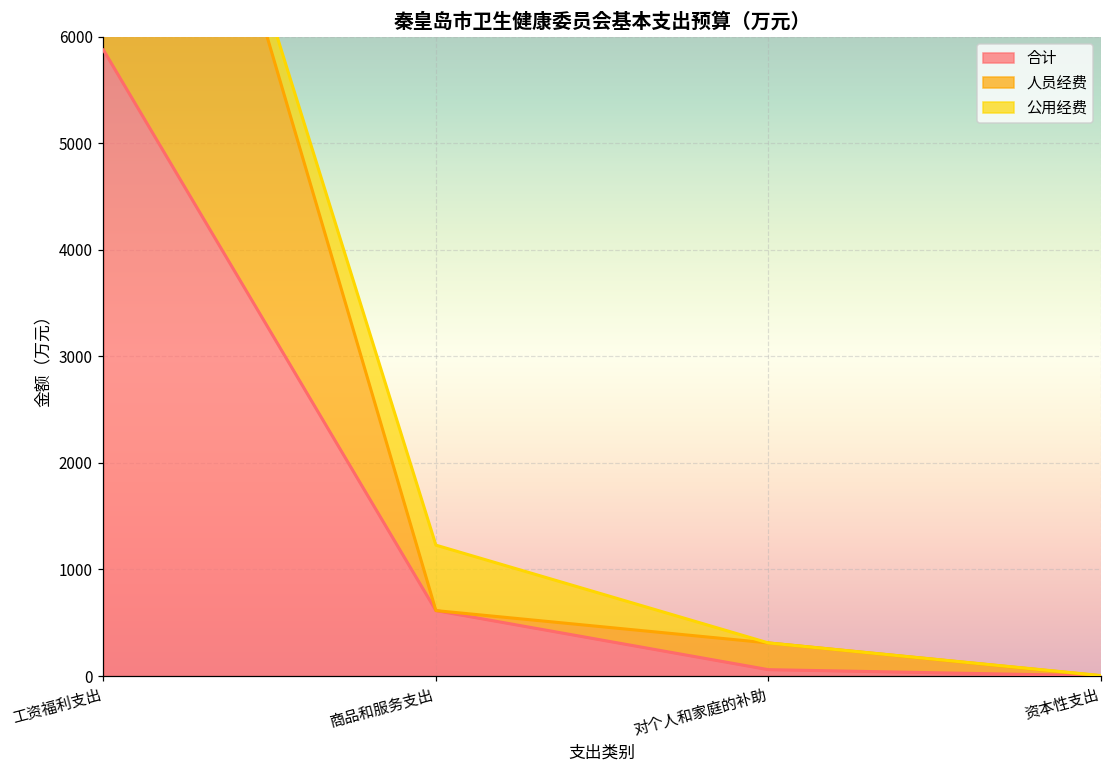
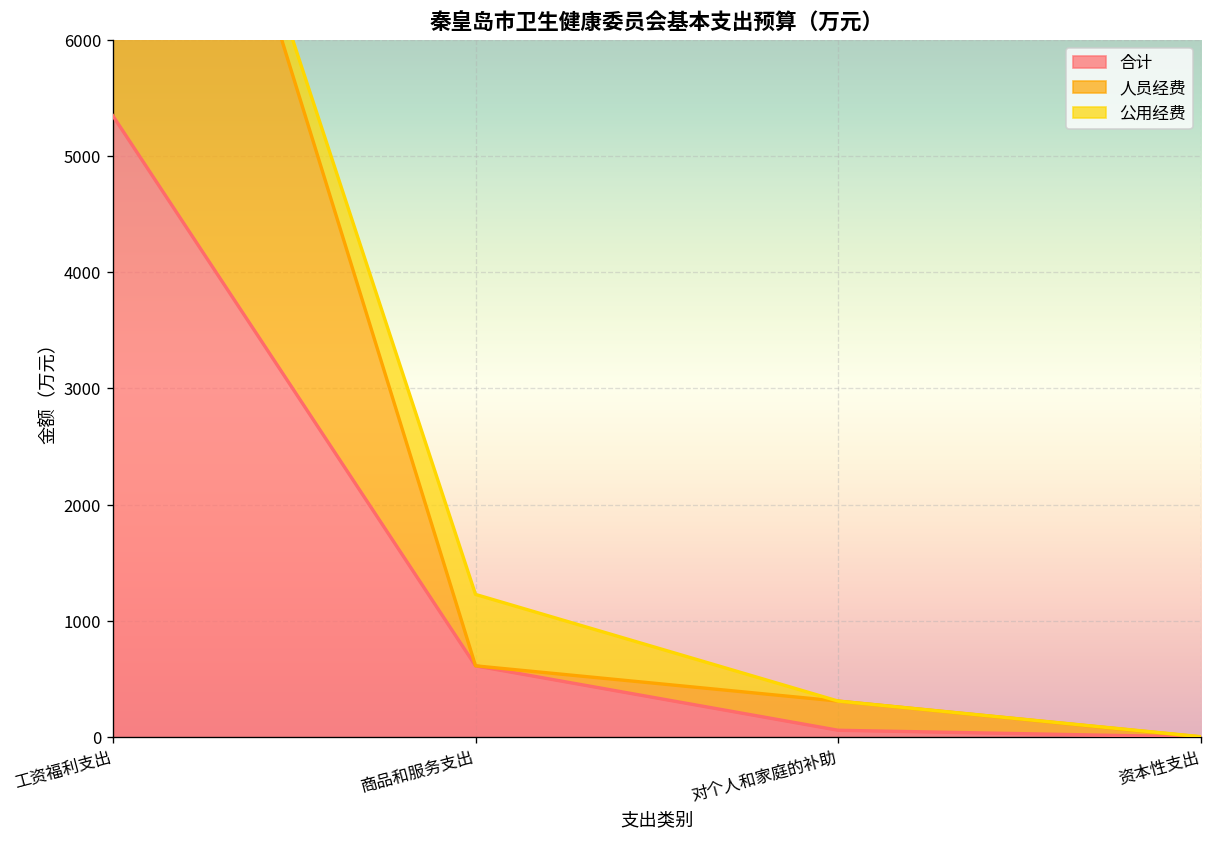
  {
    "合计": {
-     "工资福利支出": 5900,
+     "工资福利支出": 5300,
      "对个人和家庭的补助": 100
    }
  }
